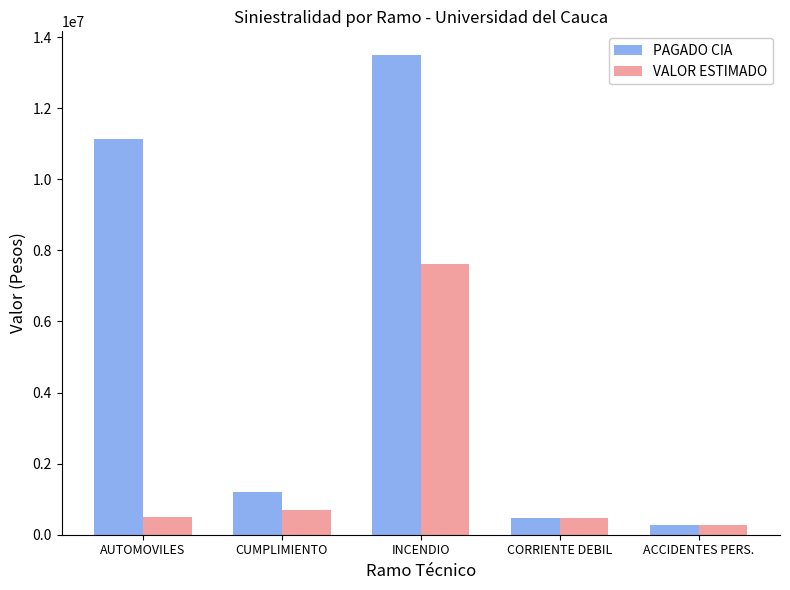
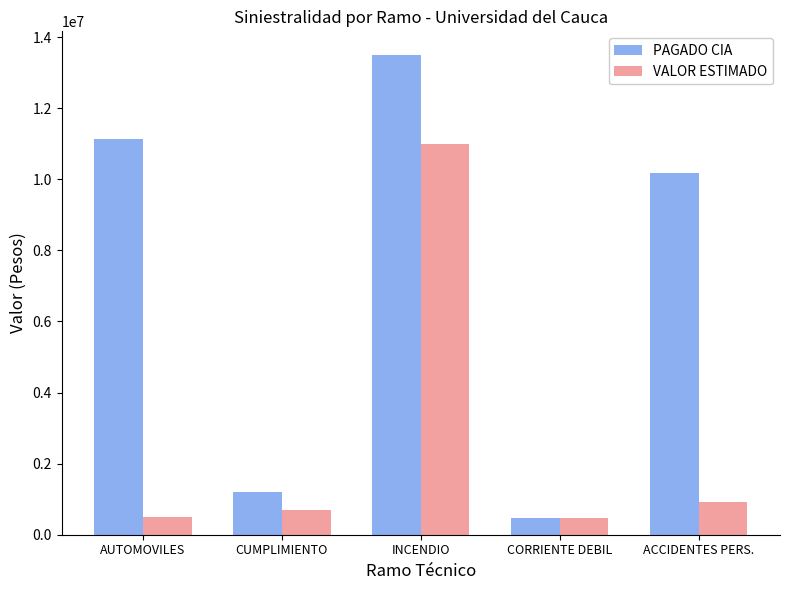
  {
    "PAGADO CIA": {
      "AUTOMOVILES": 11100000,
      "CUMPLIMIENTO": 1200000,
      "INCENDIO": 13500000,
      "CORRIENTE DEBIL": 500000,
-     "ACCIDENTES PERS.": 300000
+     "ACCIDENTES PERS.": 10200000
    },
    "VALOR ESTIMADO": {
      "AUTOMOVILES": 500000,
      "CUMPLIMIENTO": 700000,
-     "INCENDIO": 7600000,
+     "INCENDIO": 11000000,
      "CORRIENTE DEBIL": 500000,
-     "ACCIDENTES PERS.": 300000
+     "ACCIDENTES PERS.": 900000
    }
  }
